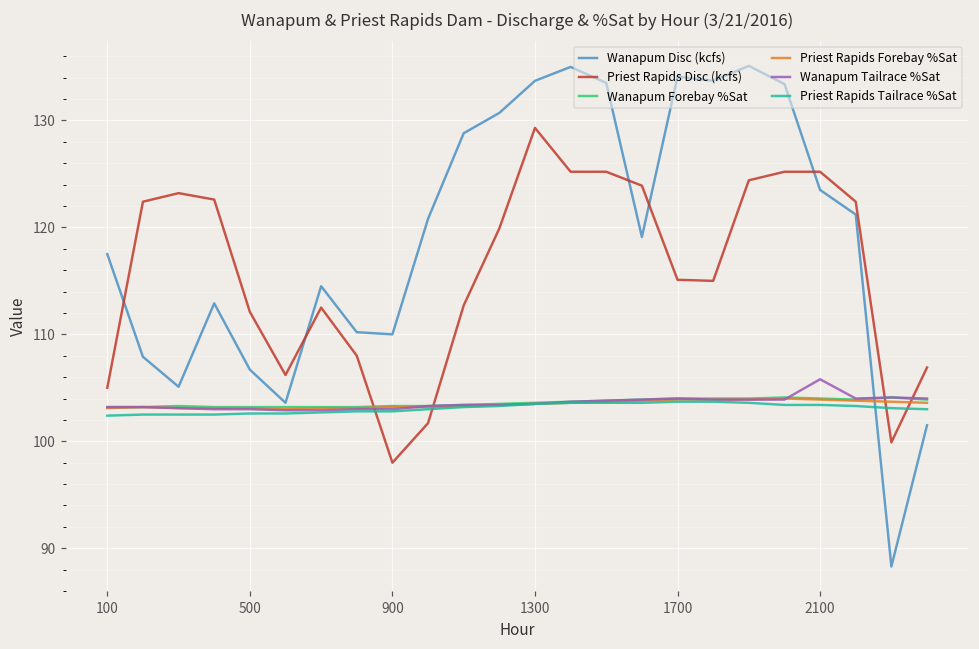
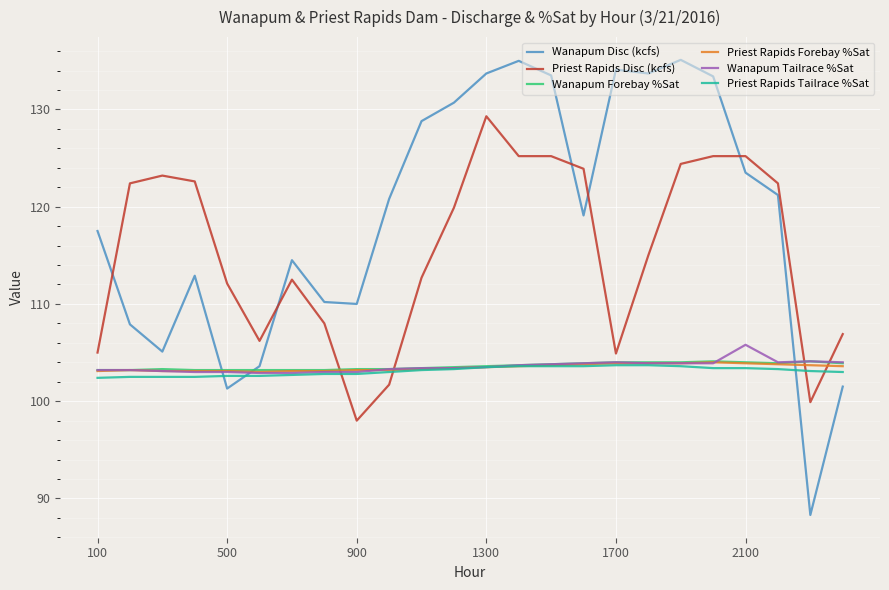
  {
    "Wanapum Disc (kcfs)": {
      "100": 118,
-     "500": 107,
+     "500": 101,
      "900": 110,
      "1300": 134,
      "2100": 124
    },
    "Priest Rapids Disc (kcfs)": {
      "100": 105,
      "500": 112,
      "900": 98,
      "1300": 129,
-     "1700": 115,
+     "1700": 105,
      "2100": 125
    },
    "Wanapum Tailrace %Sat": {
      "2100": 106
    }
  }
